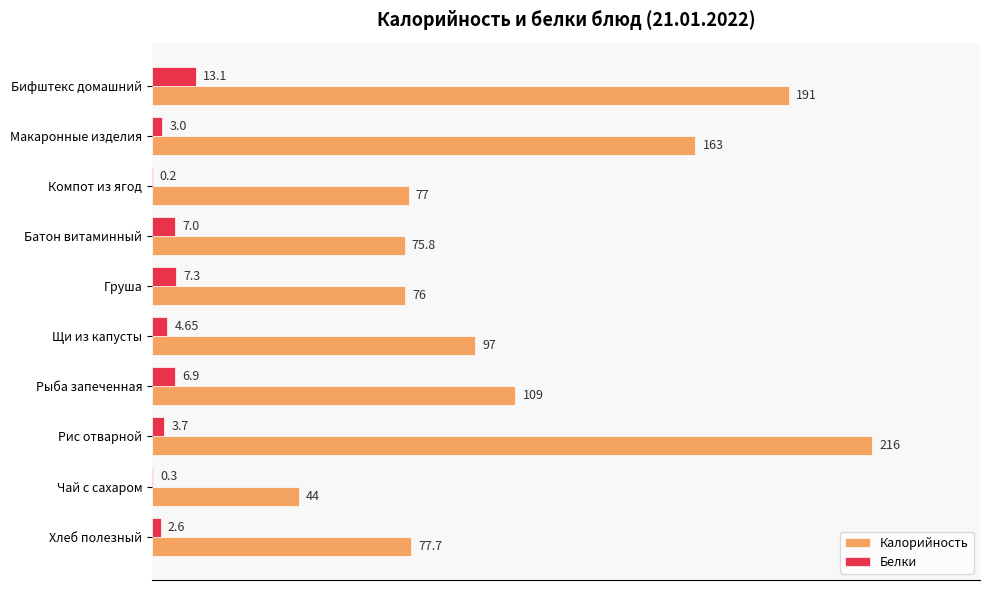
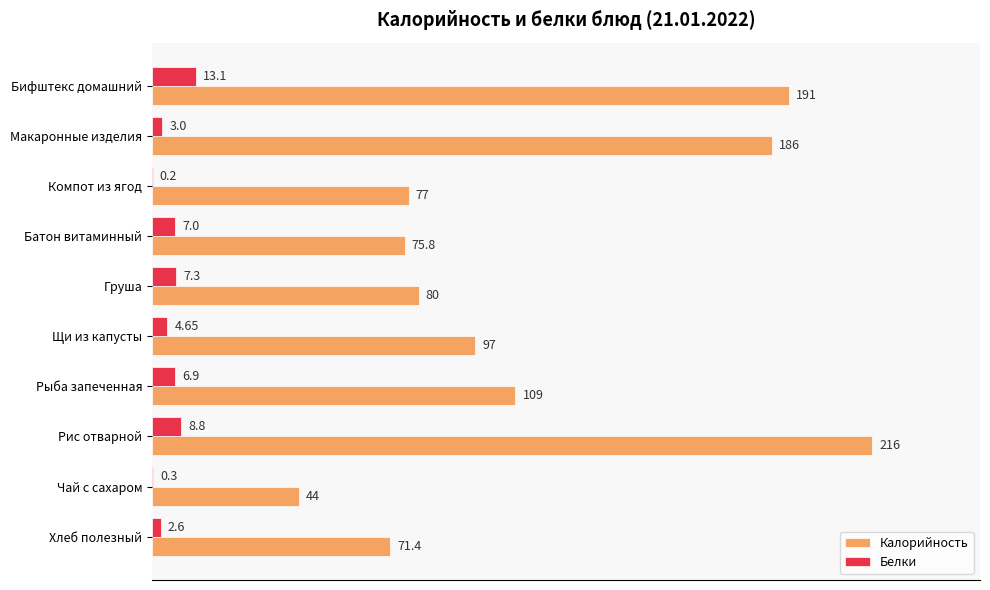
  {
    "Калорийность": {
-     "Макаронные изделия": 163,
-     "Груша": 76,
-     "Хлеб полезный": 77.7
+     "Макаронные изделия": 186,
+     "Груша": 80,
+     "Хлеб полезный": 71.4
    },
    "Белки": {
-     "Рис отварной": 3.7
+     "Рис отварной": 8.8
    }
  }
